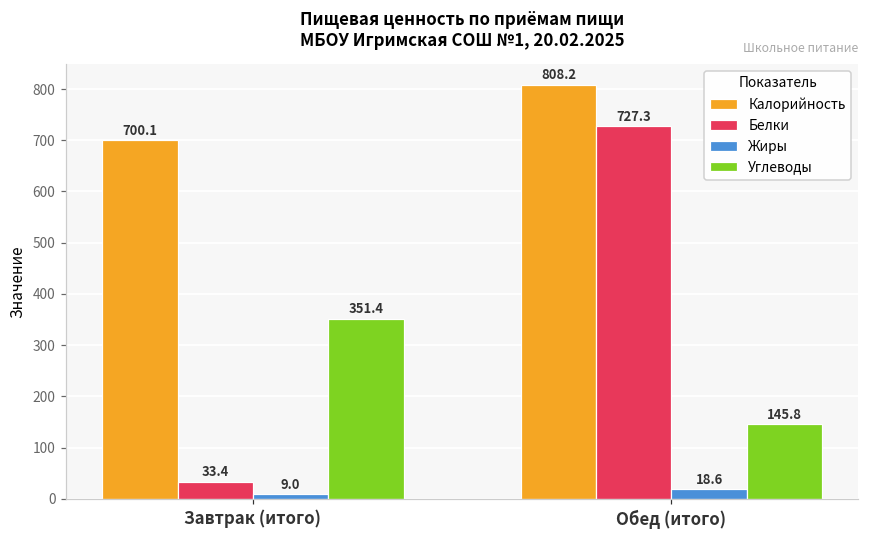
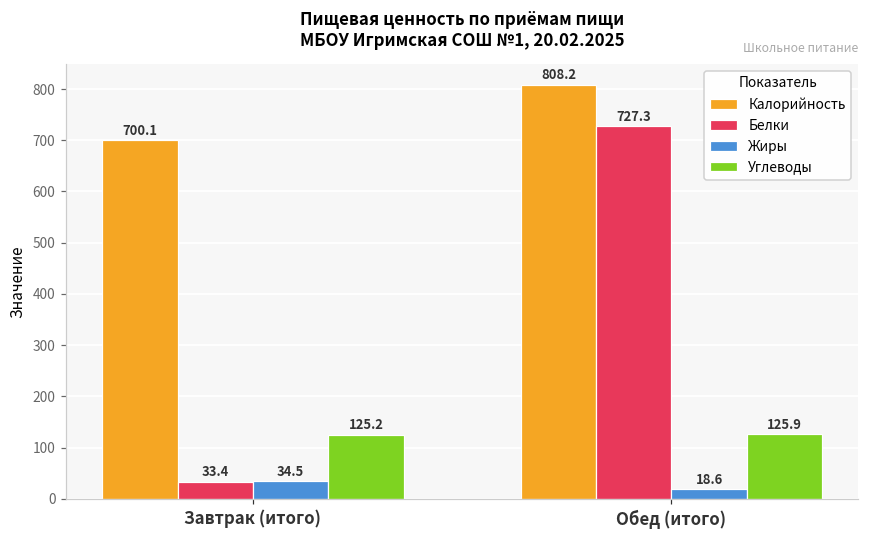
  {
    "Калорийность": {
      "Завтрак (итого)": 700.1,
      "Обед (итого)": 808.2
    },
    "Белки": {
      "Завтрак (итого)": 33.4,
      "Обед (итого)": 727.3
    },
    "Жиры": {
-     "Завтрак (итого)": 9.0,
+     "Завтрак (итого)": 34.5,
      "Обед (итого)": 18.6
    },
    "Углеводы": {
-     "Завтрак (итого)": 351.4,
-     "Обед (итого)": 145.8
+     "Завтрак (итого)": 125.2,
+     "Обед (итого)": 125.9
    }
  }
